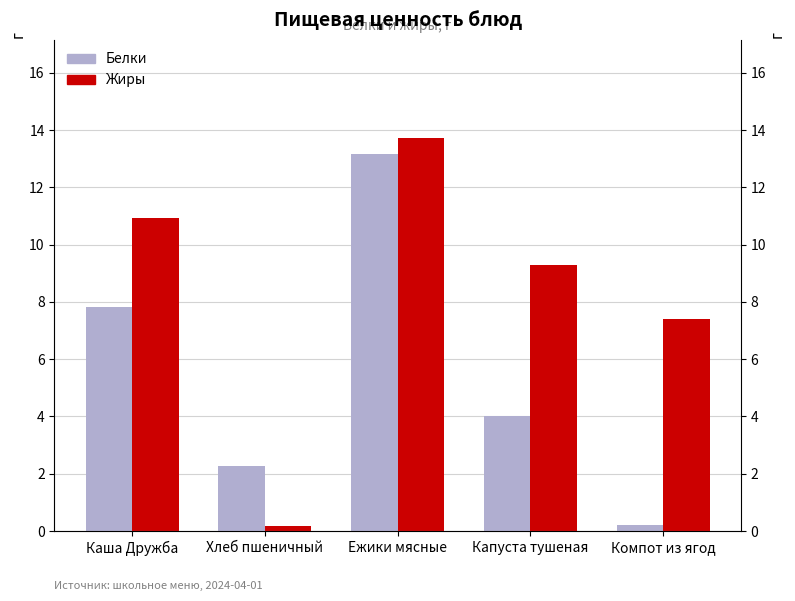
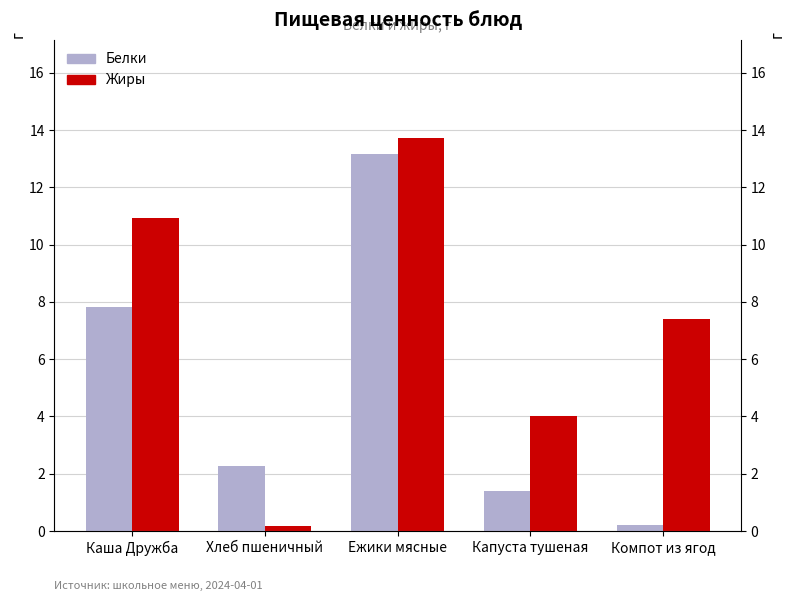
  {
    "Белки": {
      "Каша Дружба": 7.8,
      "Хлеб пшеничный": 2.3,
      "Ежики мясные": 13.2,
-     "Капуста тушеная": 4.0,
+     "Капуста тушеная": 1.4,
      "Компот из ягод": 0.2
    },
    "Жиры": {
      "Каша Дружба": 10.9,
      "Хлеб пшеничный": 0.2,
      "Ежики мясные": 13.7,
-     "Капуста тушеная": 9.3,
+     "Капуста тушеная": 4.0,
      "Компот из ягод": 7.4
    }
  }
